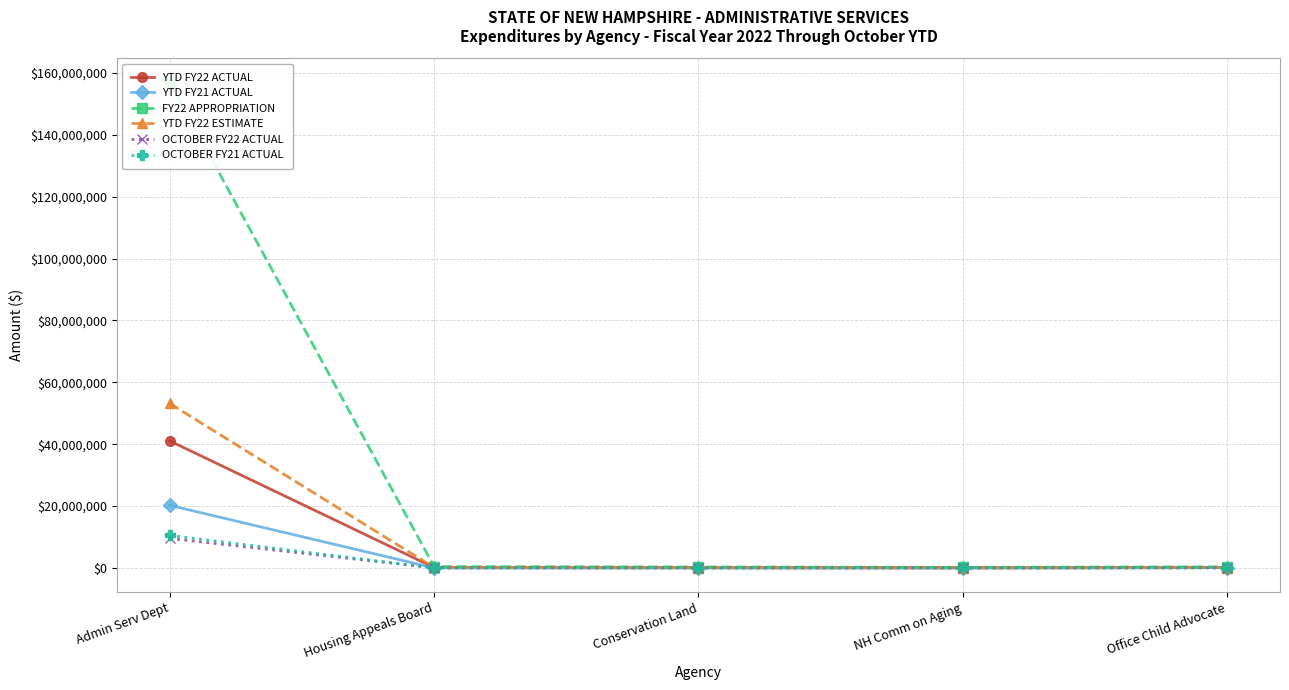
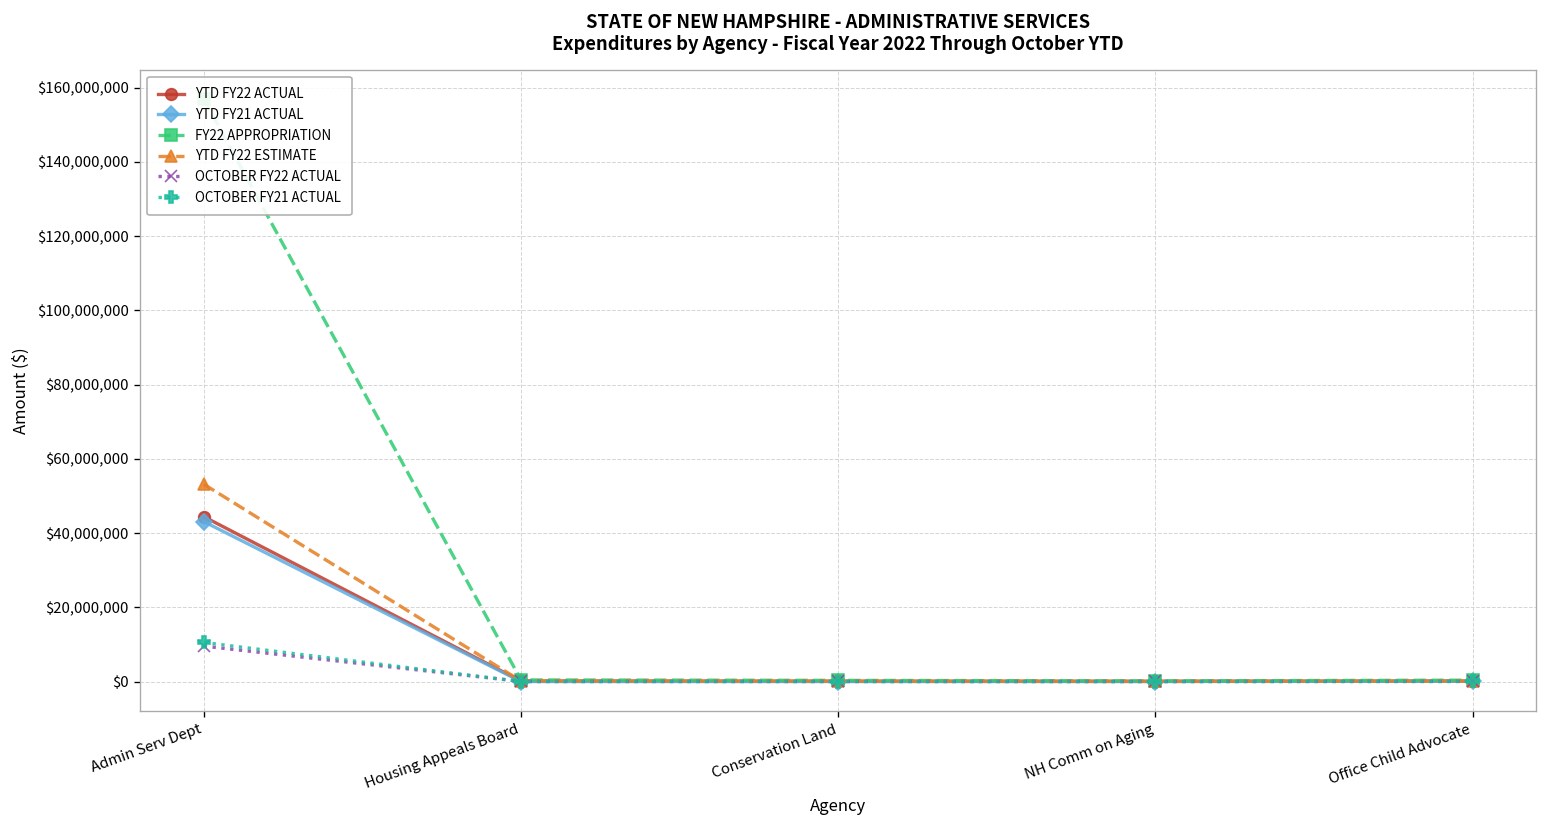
  {
    "YTD FY22 ACTUAL": {
-     "Admin Serv Dept": "$41,000,000"
+     "Admin Serv Dept": "$44,000,000"
    },
    "YTD FY21 ACTUAL": {
-     "Admin Serv Dept": "$20,000,000"
+     "Admin Serv Dept": "$43,000,000"
    },
    "YTD FY22 ESTIMATE": {
      "Admin Serv Dept": "$53,000,000"
    },
    "OCTOBER FY22 ACTUAL": {
      "Admin Serv Dept": "$10,000,000"
    }
  }
